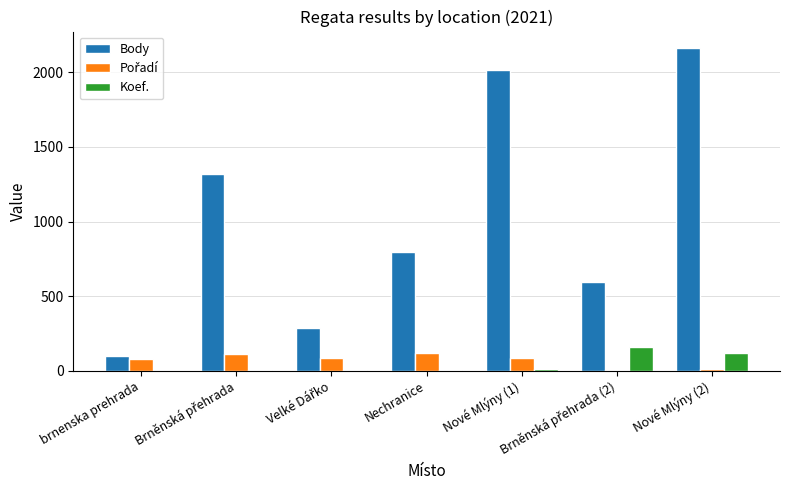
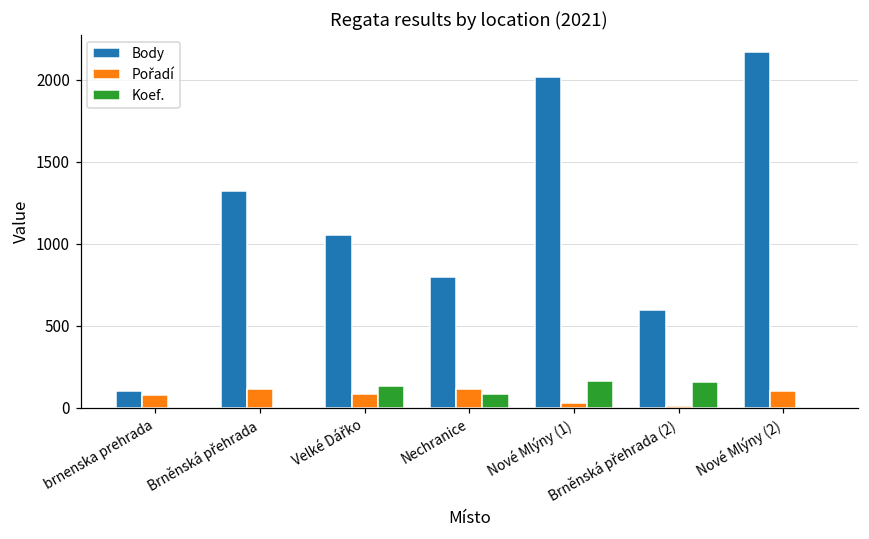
  {
    "Body": {
      "brnenska prehrada": 100,
      "Brněnská přehrada": 1320,
-     "Velké Dářko": 290,
+     "Velké Dářko": 1050,
      "Nechranice": 800,
      "Nové Mlýny (1)": 2020,
      "Brněnská přehrada (2)": 590,
      "Nové Mlýny (2)": 2170
    },
    "Pořadí": {
      "brnenska prehrada": 80,
      "Brněnská přehrada": 110,
      "Velké Dářko": 80,
      "Nechranice": 120,
-     "Nové Mlýny (1)": 80,
-     "Nové Mlýny (2)": 10
+     "Nové Mlýny (1)": 30,
+     "Nové Mlýny (2)": 110
    },
    "Koef.": {
-     "Velké Dářko": 10,
-     "Nechranice": 0,
-     "Nové Mlýny (1)": 10,
+     "Velké Dářko": 130,
+     "Nechranice": 80,
+     "Nové Mlýny (1)": 160,
      "Brněnská přehrada (2)": 160,
-     "Nové Mlýny (2)": 120
+     "Nové Mlýny (2)": 10
    }
  }
